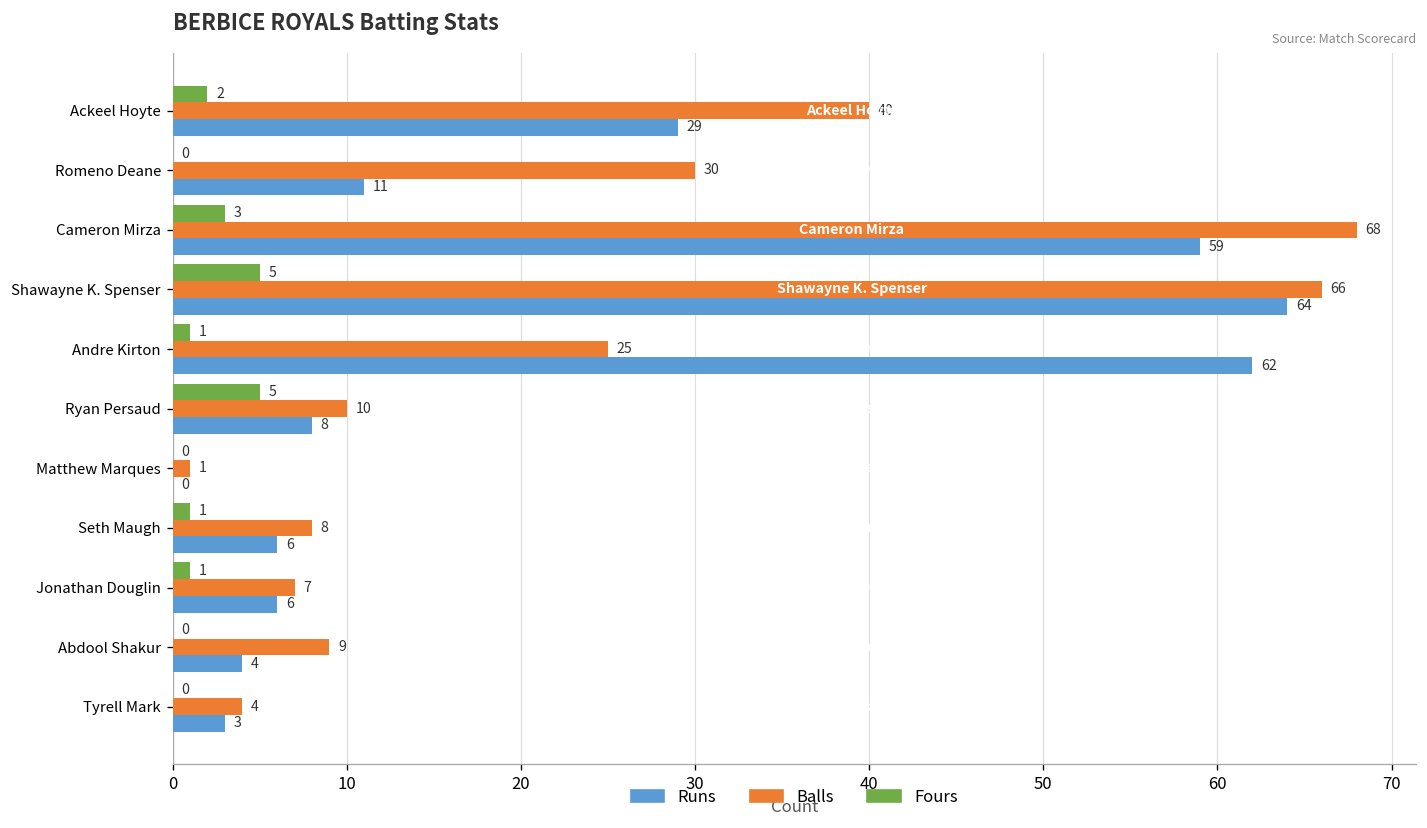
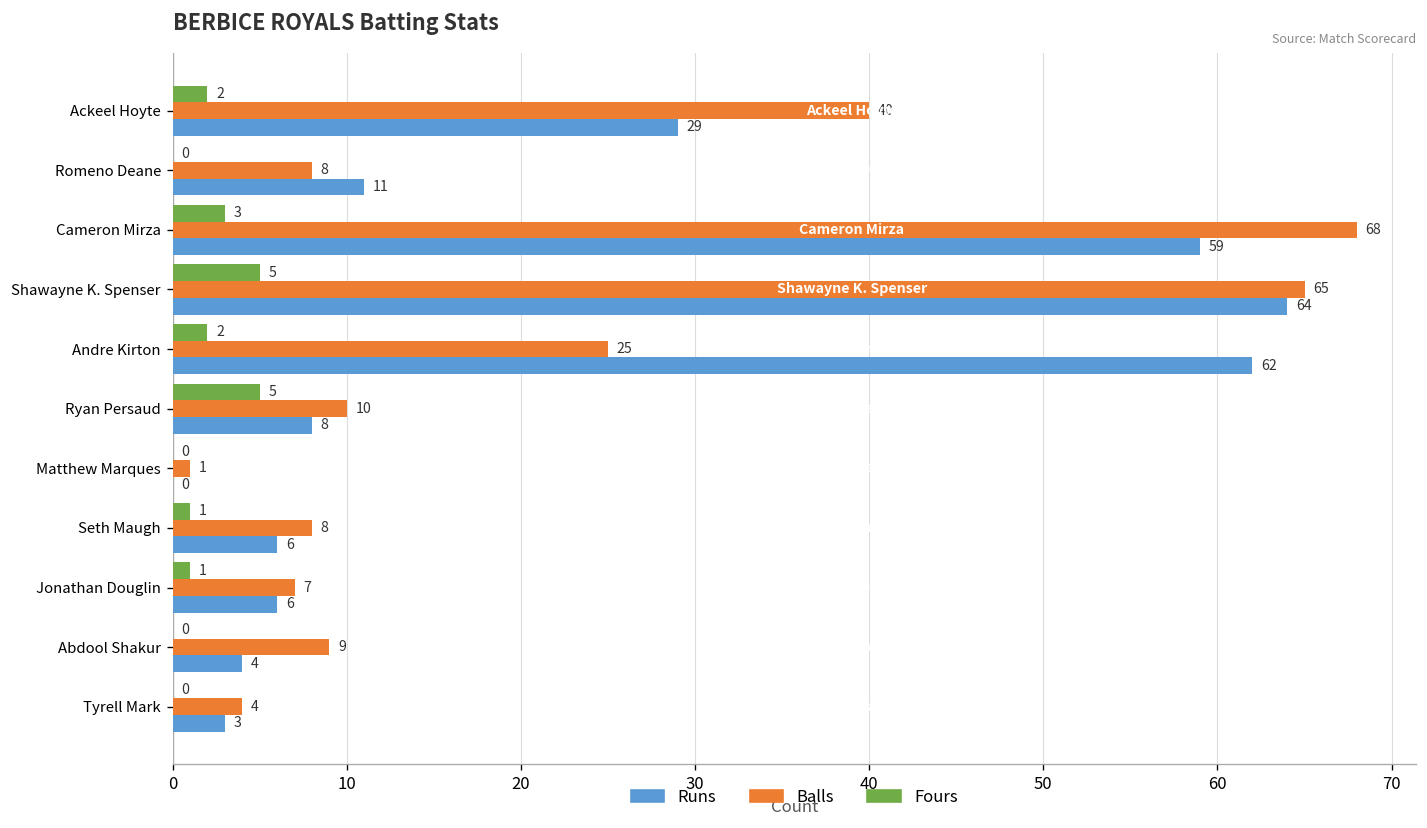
  {
    "Runs": {
      "Ackeel Hoyte": 29,
      "Romeno Deane": 11,
      "Cameron Mirza": 59,
      "Shawayne K. Spenser": 64,
      "Andre Kirton": 62,
      "Ryan Persaud": 8,
      "Matthew Marques": 0,
      "Seth Maugh": 6,
      "Jonathan Douglin": 6,
      "Abdool Shakur": 4,
      "Tyrell Mark": 3
    },
    "Balls": {
-     "Romeno Deane": 30,
+     "Romeno Deane": 8,
      "Cameron Mirza": 68,
-     "Shawayne K. Spenser": 66,
+     "Shawayne K. Spenser": 65,
      "Andre Kirton": 25,
      "Ryan Persaud": 10,
      "Matthew Marques": 1,
      "Seth Maugh": 8,
      "Jonathan Douglin": 7,
      "Abdool Shakur": 9,
      "Tyrell Mark": 4
    },
    "Fours": {
      "Ackeel Hoyte": 2,
      "Romeno Deane": 0,
      "Cameron Mirza": 3,
      "Shawayne K. Spenser": 5,
-     "Andre Kirton": 1,
+     "Andre Kirton": 2,
      "Ryan Persaud": 5,
      "Matthew Marques": 0,
      "Seth Maugh": 1,
      "Jonathan Douglin": 1,
      "Abdool Shakur": 0,
      "Tyrell Mark": 0
    }
  }
